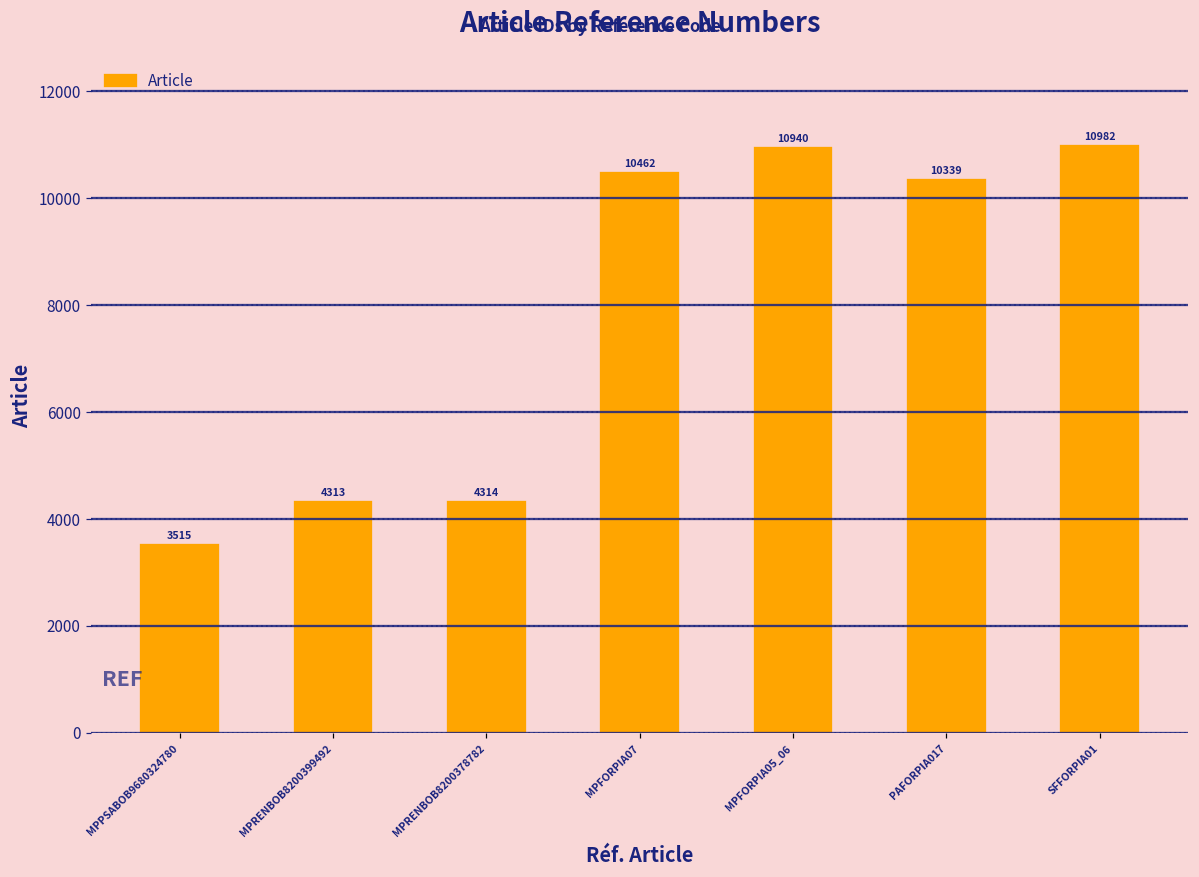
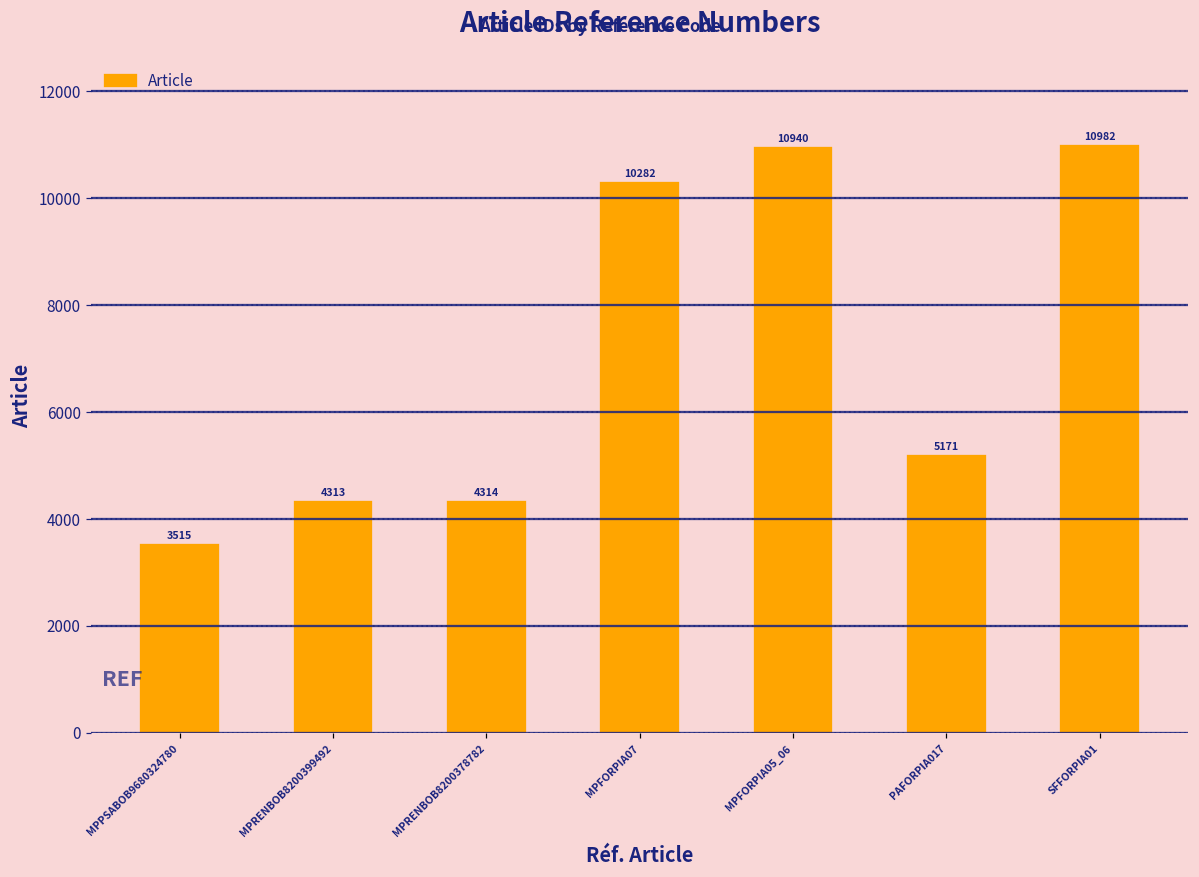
  {
    "MPPSABOB9680324780": 3515,
    "MPRENBOB8200399492": 4313,
    "MPRENBOB8200378782": 4314,
-   "MPFORPIA07": 10462,
+   "MPFORPIA07": 10282,
    "MPFORPIA05_06": 10940,
-   "PAFORPIA017": 10339,
+   "PAFORPIA017": 5171,
    "SFFORPIA01": 10982
  }
